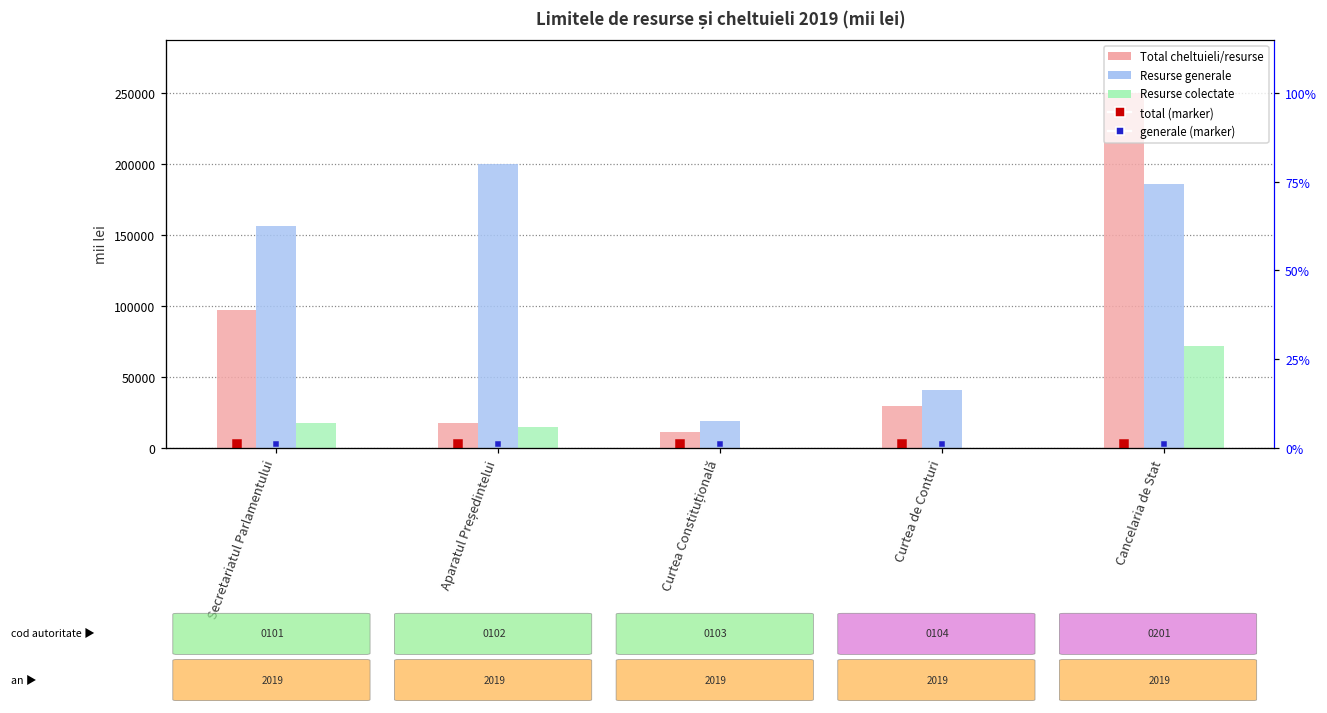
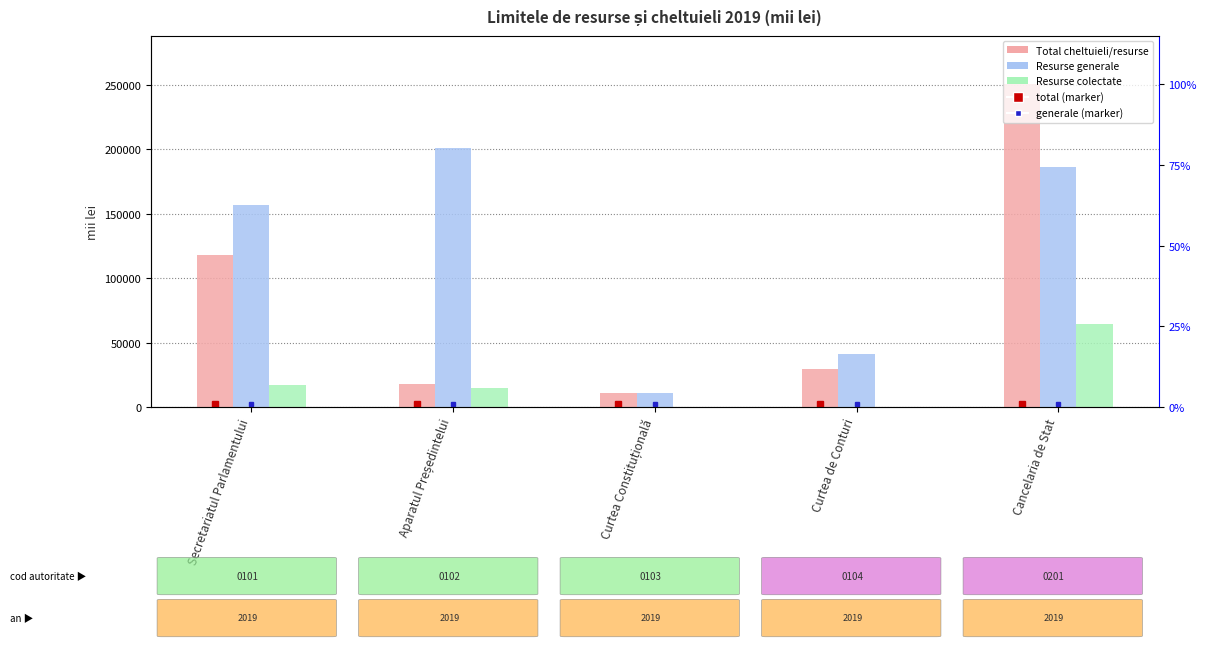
  {
    "Total cheltuieli/resurse": {
-     "Secretariatul Parlamentului": 97000,
+     "Secretariatul Parlamentului": 118000,
      "Aparatul Președintelui": 18000,
      "Curtea Constituțională": 11000,
      "Curtea de Conturi": 30000
    },
    "Resurse generale": {
      "Secretariatul Parlamentului": 157000,
      "Aparatul Președintelui": 201000,
-     "Curtea Constituțională": 19000,
+     "Curtea Constituțională": 11000,
      "Curtea de Conturi": 41000,
      "Cancelaria de Stat": 186000
    },
    "Resurse colectate": {
      "Secretariatul Parlamentului": 17000,
      "Aparatul Președintelui": 15000,
      "Curtea Constituțională": 0,
      "Curtea de Conturi": 0,
-     "Cancelaria de Stat": 72000
+     "Cancelaria de Stat": 64000
    }
  }
